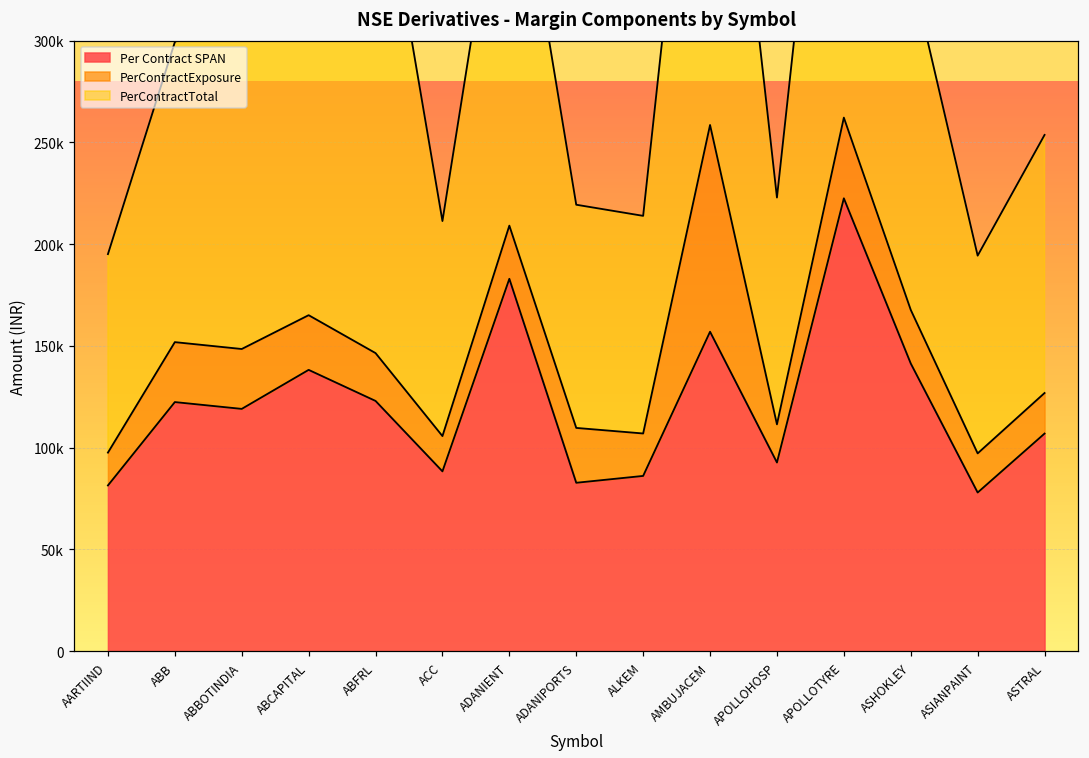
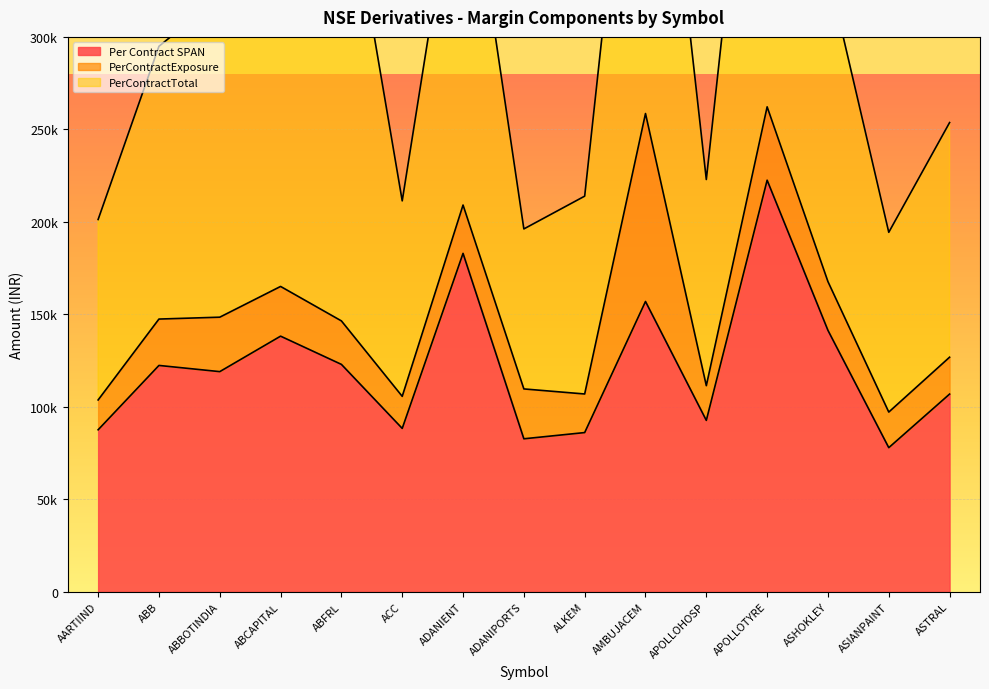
  {
    "Per Contract SPAN": {
-     "AARTIIND": 81000,
+     "AARTIIND": 88000,
      "ABB": 122000,
      "ABBOTINDIA": 119000,
      "ABCAPITAL": 138000,
      "ABFRL": 123000,
      "ACC": 88000,
      "ADANIENT": 183000,
      "ADANIPORTS": 83000,
      "ALKEM": 86000,
      "AMBUJACEM": 157000,
      "APOLLOHOSP": 93000,
      "APOLLOTYRE": 223000,
      "ASHOKLEY": 141000,
      "ASIANPAINT": 78000,
      "ASTRAL": 107000
    },
    "PerContractExposure": {
      "AARTIIND": 16000,
-     "ABB": 29000,
+     "ABB": 25000,
      "ABBOTINDIA": 29000,
      "ABCAPITAL": 27000,
      "ABFRL": 24000,
      "ACC": 17000,
      "ADANIENT": 26000,
      "ADANIPORTS": 27000,
      "ALKEM": 21000,
      "AMBUJACEM": 102000,
      "APOLLOHOSP": 19000,
      "APOLLOTYRE": 40000,
      "ASHOKLEY": 26000,
      "ASIANPAINT": 19000,
      "ASTRAL": 20000
    },
    "PerContractTotal": {
      "AARTIIND": 98000,
      "ACC": 106000,
-     "ADANIPORTS": 110000,
+     "ADANIPORTS": 86000,
      "ALKEM": 107000,
      "APOLLOHOSP": 111000,
      "ASIANPAINT": 97000,
      "ASTRAL": 127000
    }
  }
